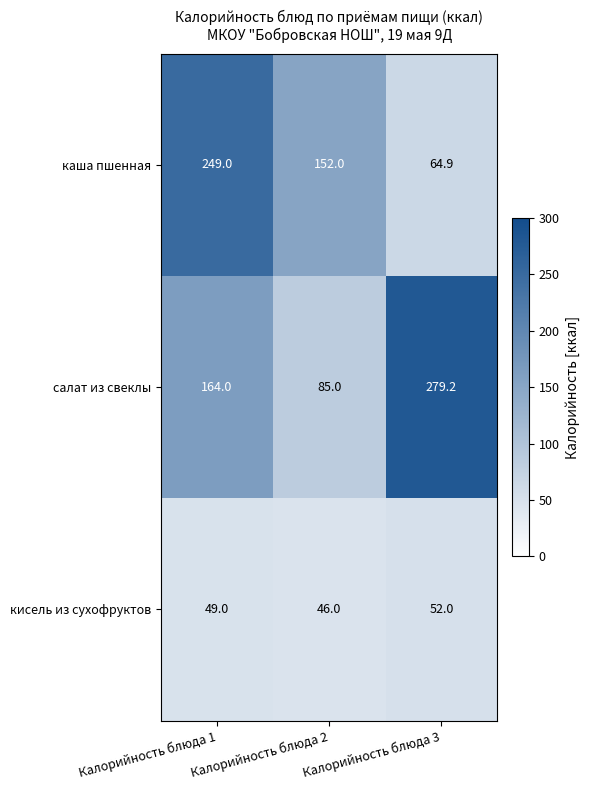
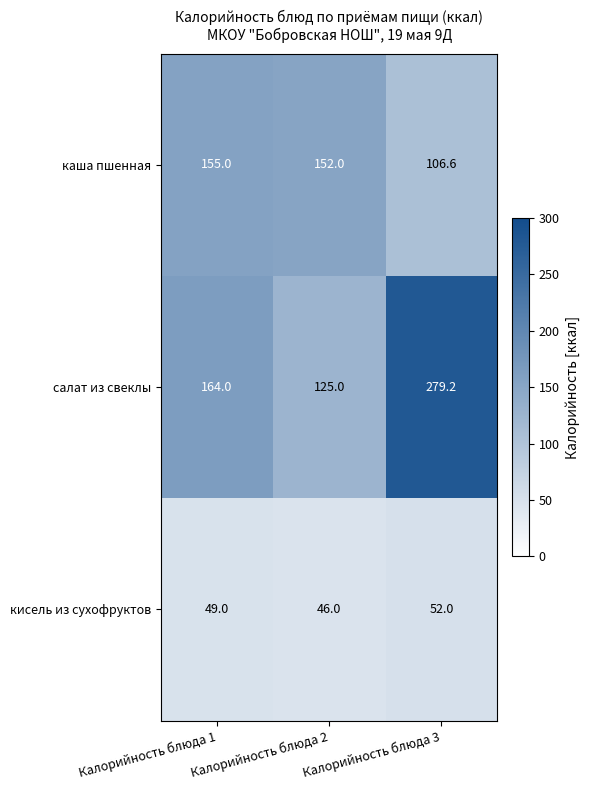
  {
    "каша пшенная": {
-     "Калорийность блюда 1": 249.0,
+     "Калорийность блюда 1": 155.0,
      "Калорийность блюда 2": 152.0,
-     "Калорийность блюда 3": 64.9
+     "Калорийность блюда 3": 106.6
    },
    "салат из свеклы": {
      "Калорийность блюда 1": 164.0,
-     "Калорийность блюда 2": 85.0,
+     "Калорийность блюда 2": 125.0,
      "Калорийность блюда 3": 279.2
    },
    "кисель из сухофруктов": {
      "Калорийность блюда 1": 49.0,
      "Калорийность блюда 2": 46.0,
      "Калорийность блюда 3": 52.0
    }
  }
